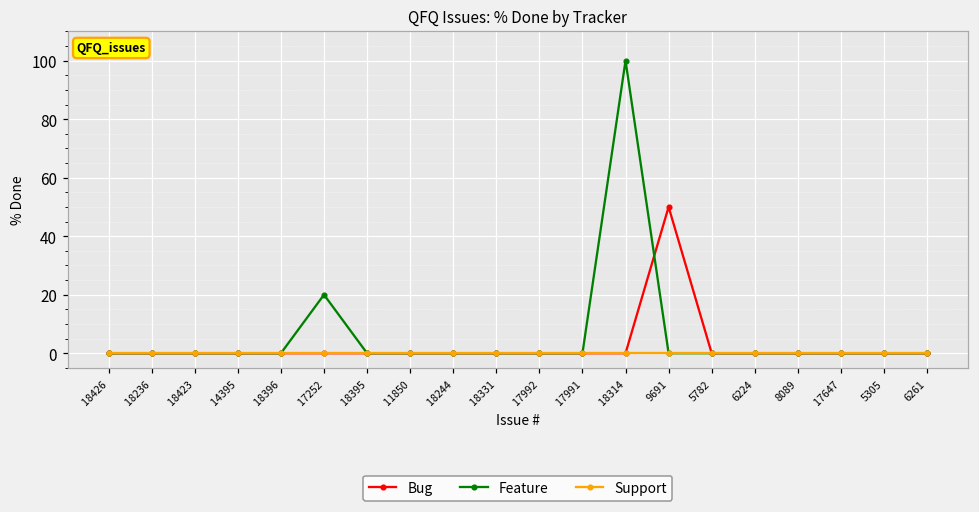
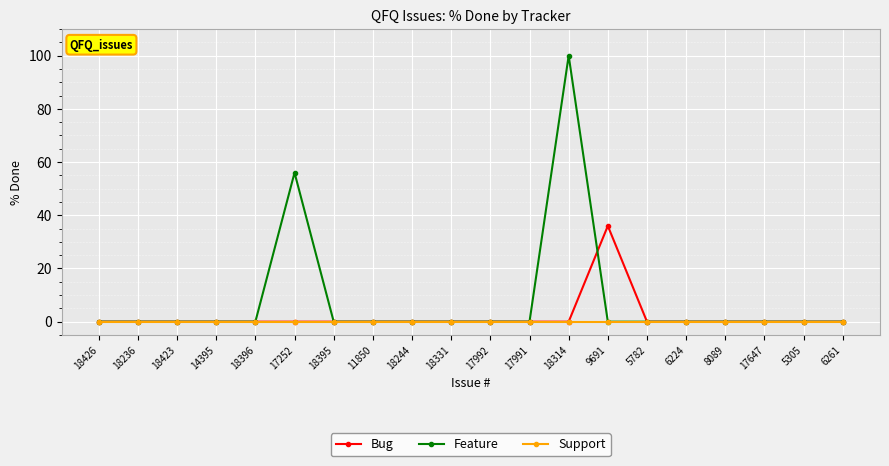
  {
    "Bug": {
-     "9691": 50
+     "9691": 36
    },
    "Feature": {
-     "17252": 20,
+     "17252": 56,
      "18314": 100
    }
  }
